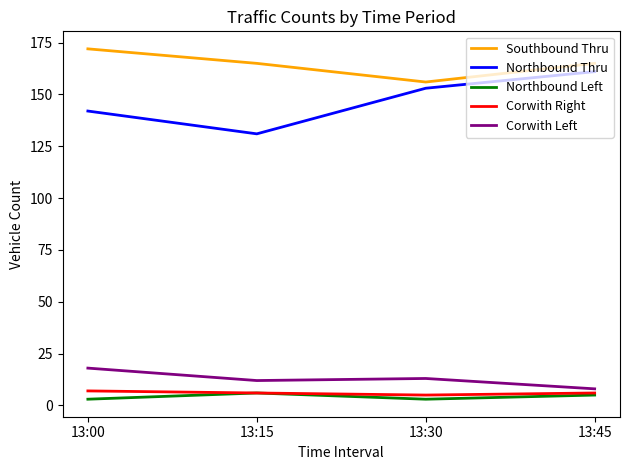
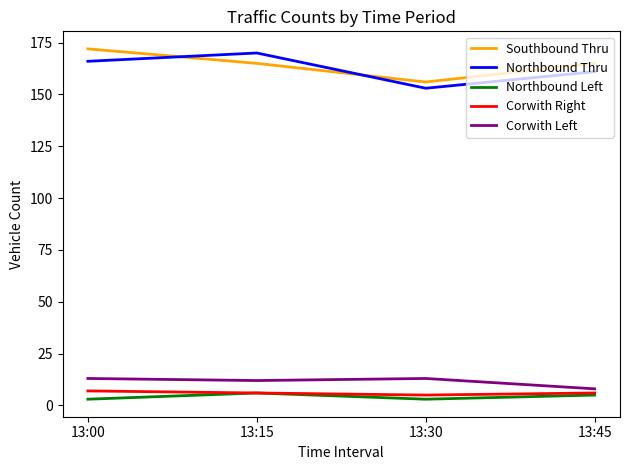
  {
    "Southbound Thru": {
      "13:00": 172,
      "13:15": 165,
      "13:30": 156
    },
    "Northbound Thru": {
-     "13:00": 142,
-     "13:15": 131,
+     "13:00": 166,
+     "13:15": 170,
      "13:30": 153
    },
    "Northbound Left": {
      "13:00": 3,
      "13:30": 3
    },
    "Corwith Right": {
      "13:00": 7,
      "13:30": 5
    },
    "Corwith Left": {
-     "13:00": 18,
+     "13:00": 13,
      "13:15": 12,
      "13:30": 13,
      "13:45": 8
    }
  }
